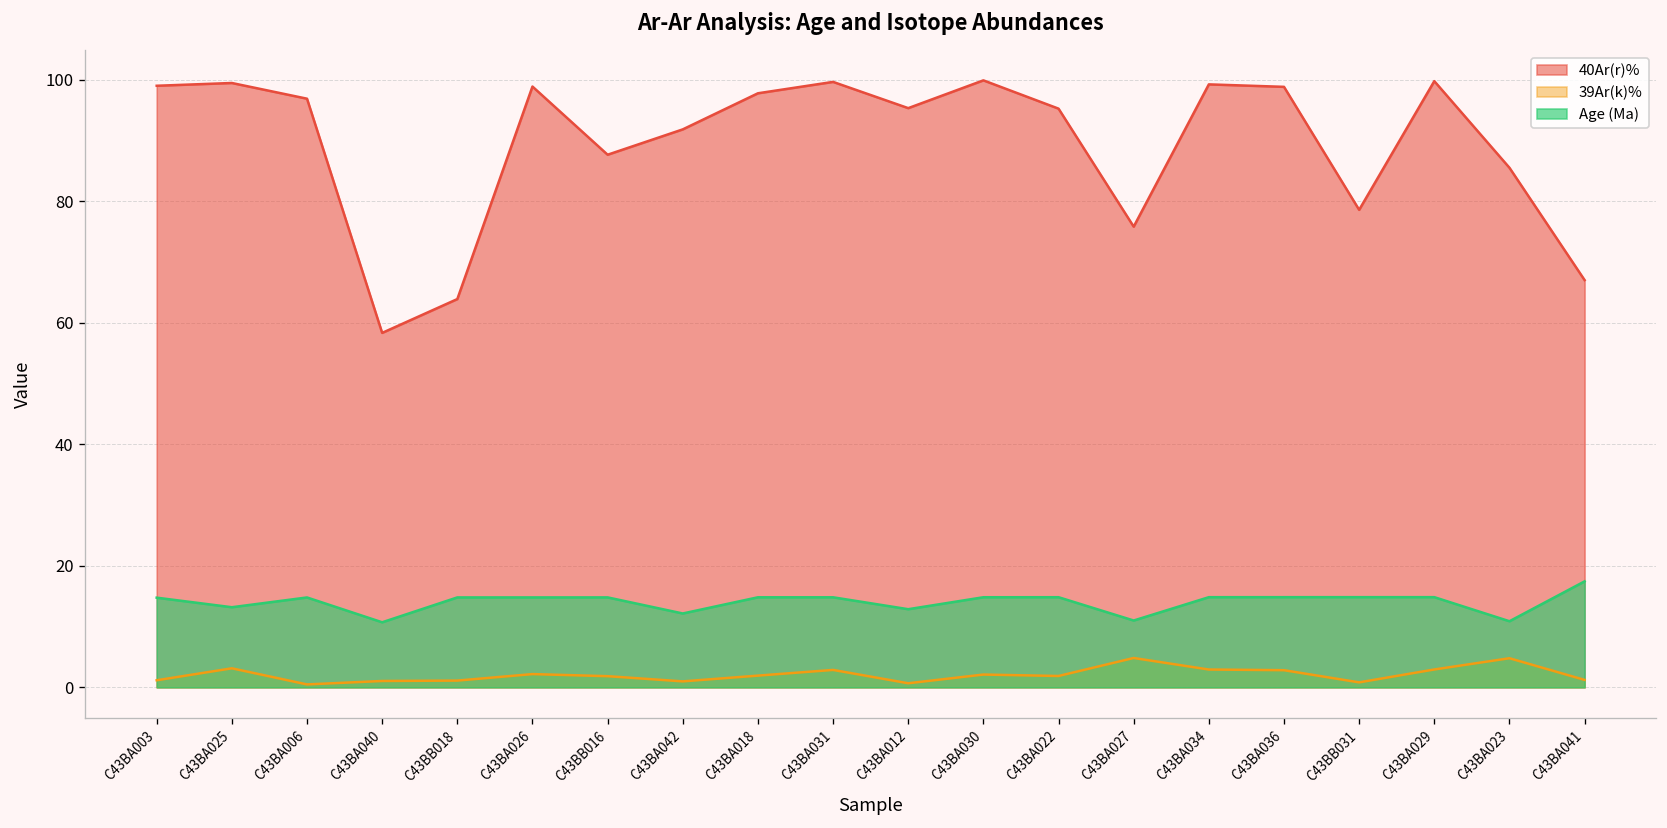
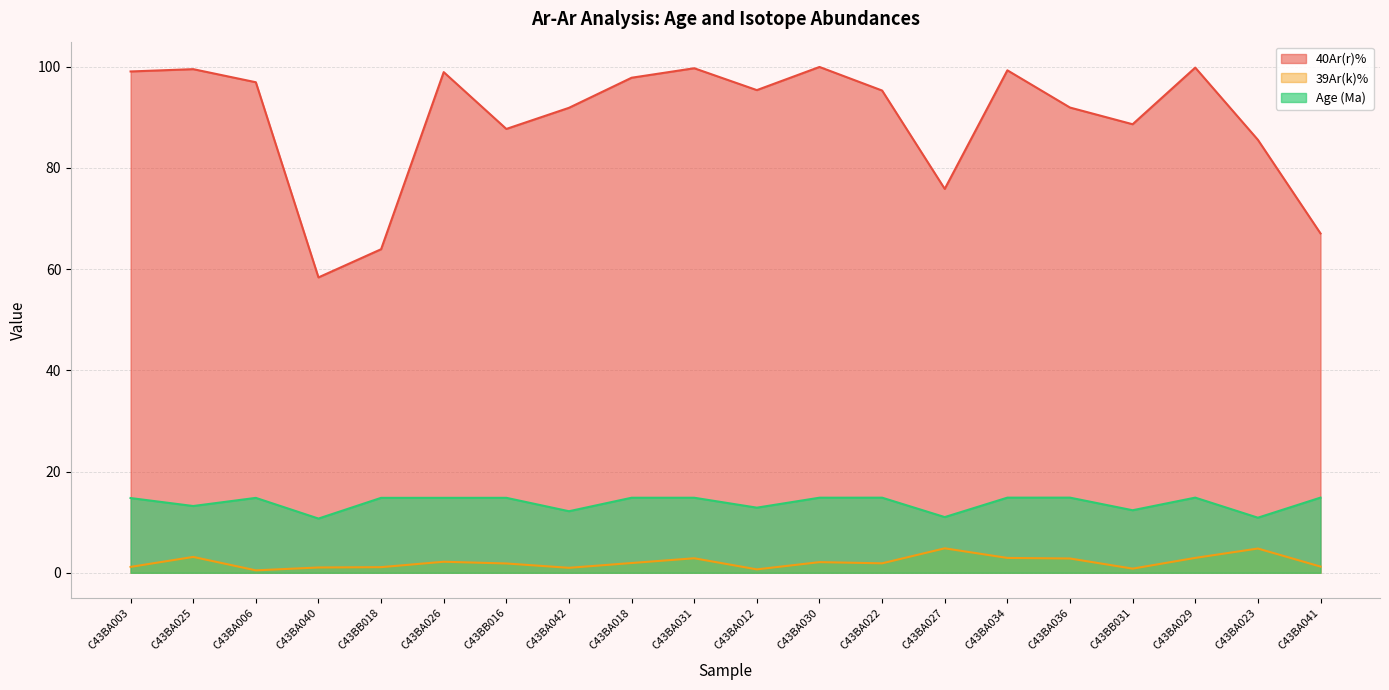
  {
    "40Ar(r)%": {
      "C43BA003": 99,
      "C43BA025": 100,
      "C43BA006": 97,
      "C43BA040": 58,
      "C43BB018": 64,
      "C43BA026": 99,
      "C43BB016": 88,
      "C43BA042": 92,
      "C43BA018": 98,
      "C43BA031": 100,
      "C43BA012": 95,
      "C43BA030": 100,
      "C43BA022": 95,
      "C43BA027": 76,
      "C43BA034": 99,
-     "C43BA036": 99,
-     "C43BB031": 79,
+     "C43BA036": 92,
+     "C43BB031": 89,
      "C43BA029": 100,
      "C43BA023": 86,
      "C43BA041": 67
    },
    "39Ar(k)%": {
      "C43BA003": 1,
      "C43BA025": 3,
      "C43BA006": 0,
      "C43BA040": 1,
      "C43BB018": 1,
      "C43BA026": 2,
      "C43BB016": 2,
      "C43BA042": 1,
      "C43BA018": 2,
      "C43BA031": 3,
      "C43BA012": 1,
      "C43BA030": 2,
      "C43BA022": 2,
      "C43BA027": 5,
      "C43BA034": 3,
      "C43BA036": 3,
      "C43BB031": 1,
      "C43BA029": 3,
      "C43BA023": 5,
      "C43BA041": 1
    },
    "Age (Ma)": {
      "C43BA003": 15,
      "C43BA025": 13,
      "C43BA006": 15,
      "C43BA040": 11,
      "C43BB018": 15,
      "C43BA026": 15,
      "C43BB016": 15,
      "C43BA042": 12,
      "C43BA018": 15,
      "C43BA031": 15,
      "C43BA012": 13,
      "C43BA030": 15,
      "C43BA022": 15,
      "C43BA027": 11,
      "C43BA034": 15,
      "C43BA036": 15,
-     "C43BB031": 15,
+     "C43BB031": 12,
      "C43BA029": 15,
      "C43BA023": 11,
-     "C43BA041": 17
+     "C43BA041": 15
    }
  }
